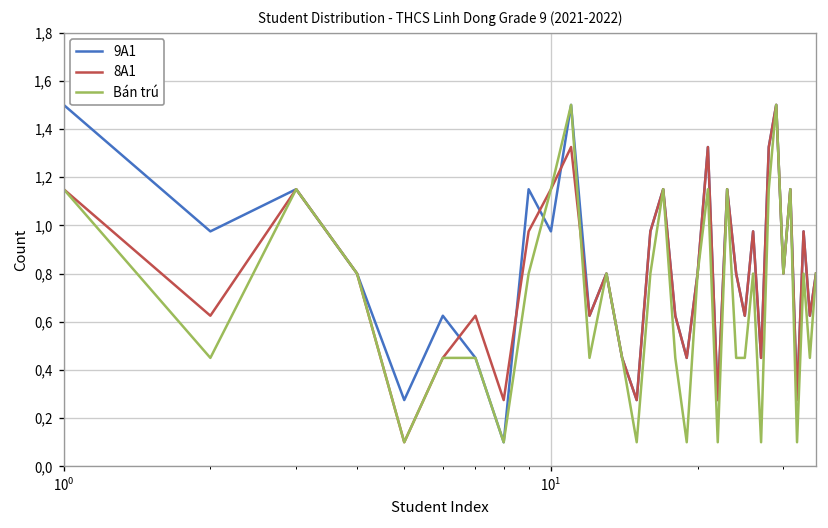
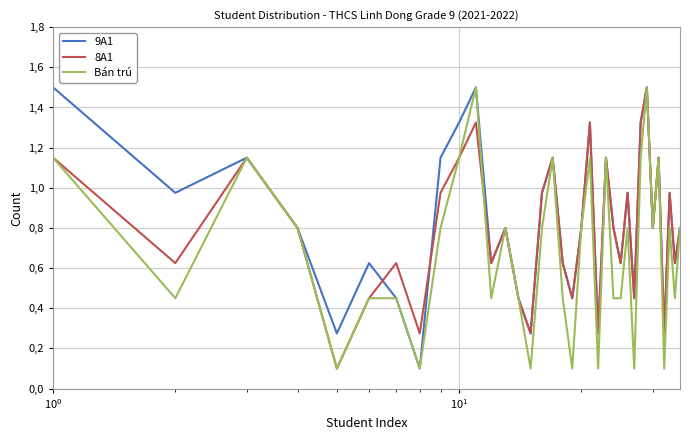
  {
    "9A1": {
      "10^0": 15.0,
-     "10^1": 9.8
+     "10^1": 13.3
    }
  }
